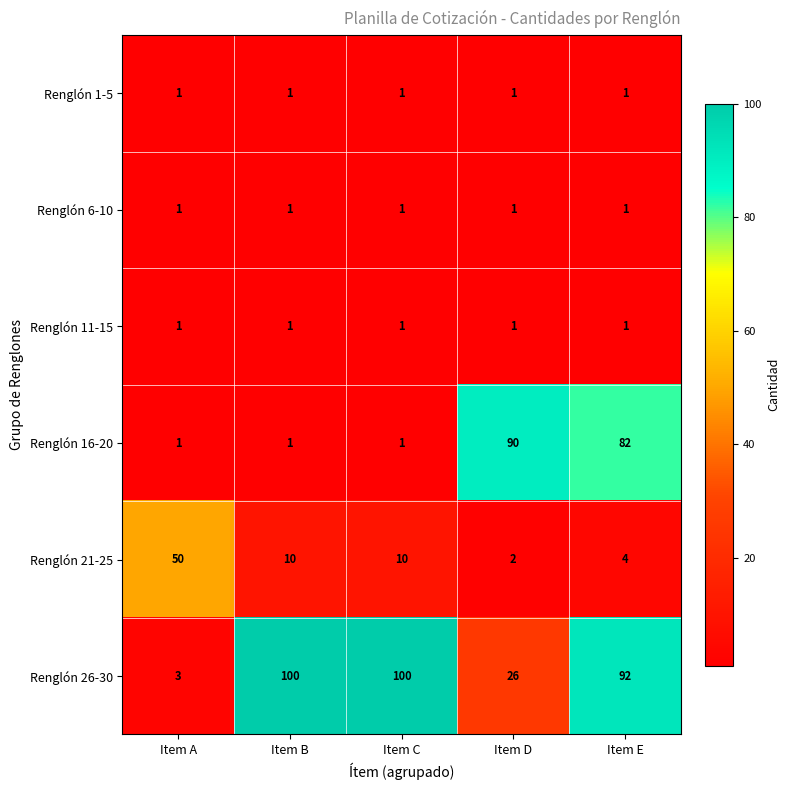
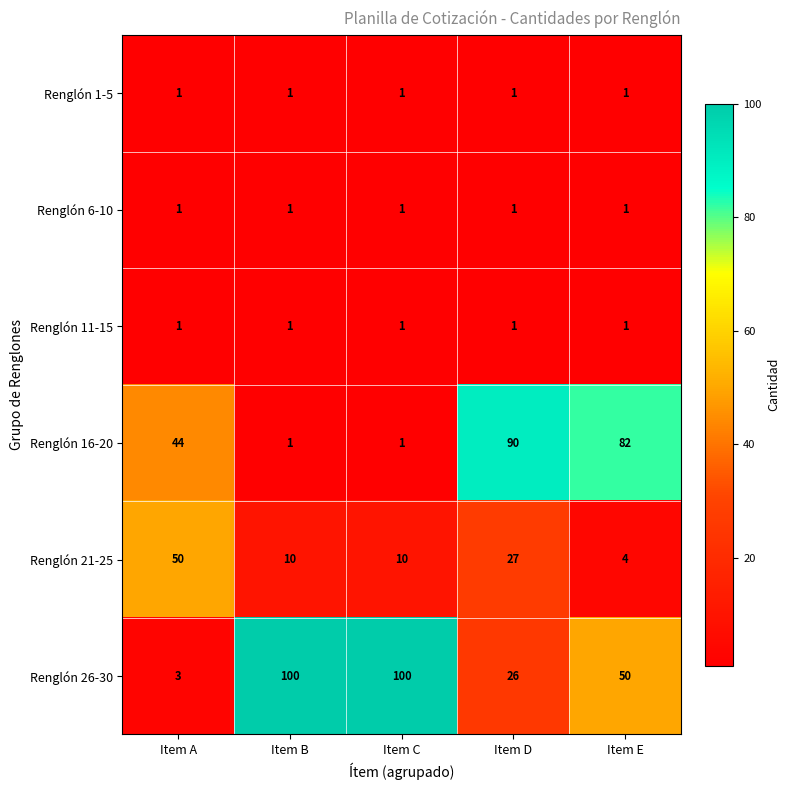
  {
    "Renglón 1-5": {
      "Item A": 1,
      "Item B": 1,
      "Item C": 1,
      "Item D": 1,
      "Item E": 1
    },
    "Renglón 6-10": {
      "Item A": 1,
      "Item B": 1,
      "Item C": 1,
      "Item D": 1,
      "Item E": 1
    },
    "Renglón 11-15": {
      "Item A": 1,
      "Item B": 1,
      "Item C": 1,
      "Item D": 1,
      "Item E": 1
    },
    "Renglón 16-20": {
-     "Item A": 1,
+     "Item A": 44,
      "Item B": 1,
      "Item C": 1,
      "Item D": 90,
      "Item E": 82
    },
    "Renglón 21-25": {
      "Item A": 50,
      "Item B": 10,
      "Item C": 10,
-     "Item D": 2,
+     "Item D": 27,
      "Item E": 4
    },
    "Renglón 26-30": {
      "Item A": 3,
      "Item B": 100,
      "Item C": 100,
      "Item D": 26,
-     "Item E": 92
+     "Item E": 50
    }
  }
